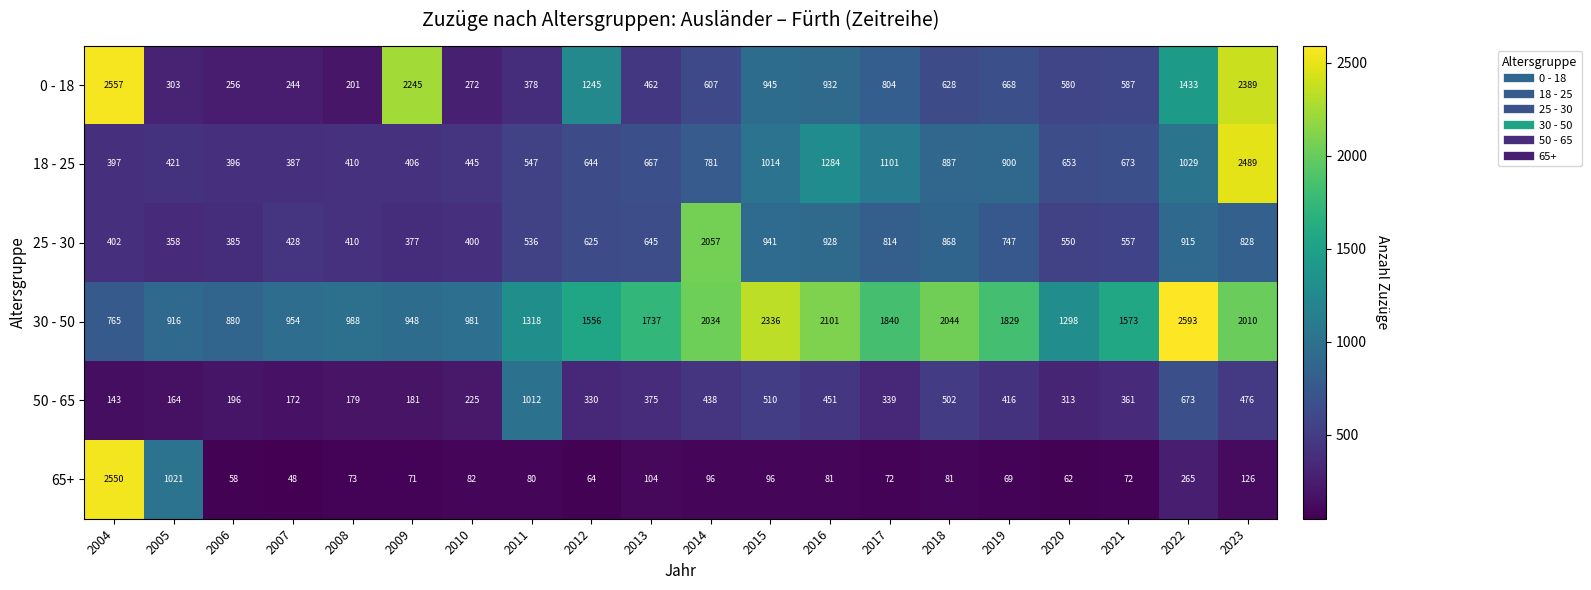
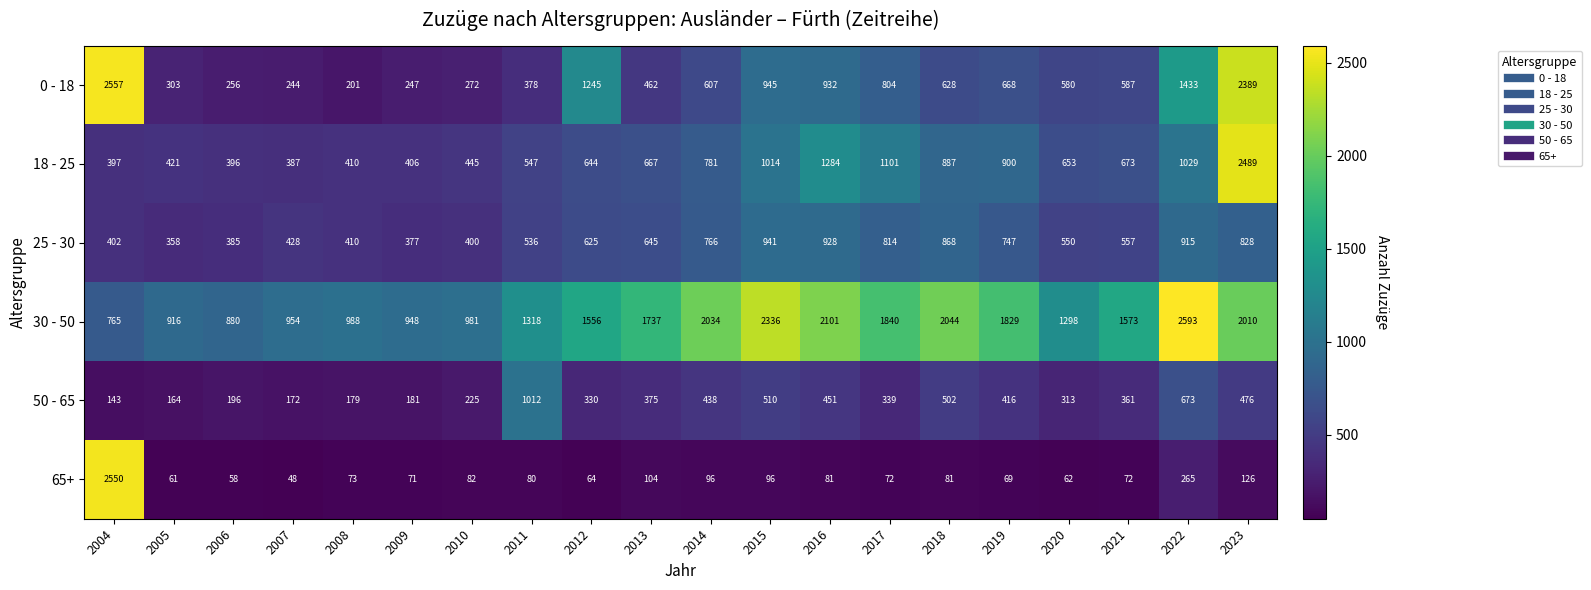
  {
    "0 - 18": {
      "2004": 2557,
      "2005": 303,
      "2006": 256,
      "2007": 244,
      "2008": 201,
-     "2009": 2245,
+     "2009": 247,
      "2010": 272,
      "2011": 378,
      "2012": 1245,
      "2013": 462,
      "2014": 607,
      "2015": 945,
      "2016": 932,
      "2017": 804,
      "2018": 628,
      "2019": 668,
      "2020": 580,
      "2021": 587,
      "2022": 1433,
      "2023": 2389
    },
    "18 - 25": {
      "2004": 397,
      "2005": 421,
      "2006": 396,
      "2007": 387,
      "2008": 410,
      "2009": 406,
      "2010": 445,
      "2011": 547,
      "2012": 644,
      "2013": 667,
      "2014": 781,
      "2015": 1014,
      "2016": 1284,
      "2017": 1101,
      "2018": 887,
      "2019": 900,
      "2020": 653,
      "2021": 673,
      "2022": 1029,
      "2023": 2489
    },
    "25 - 30": {
      "2004": 402,
      "2005": 358,
      "2006": 385,
      "2007": 428,
      "2008": 410,
      "2009": 377,
      "2010": 400,
      "2011": 536,
      "2012": 625,
      "2013": 645,
-     "2014": 2057,
+     "2014": 766,
      "2015": 941,
      "2016": 928,
      "2017": 814,
      "2018": 868,
      "2019": 747,
      "2020": 550,
      "2021": 557,
      "2022": 915,
      "2023": 828
    },
    "30 - 50": {
      "2004": 765,
      "2005": 916,
      "2006": 880,
      "2007": 954,
      "2008": 988,
      "2009": 948,
      "2010": 981,
      "2011": 1318,
      "2012": 1556,
      "2013": 1737,
      "2014": 2034,
      "2015": 2336,
      "2016": 2101,
      "2017": 1840,
      "2018": 2044,
      "2019": 1829,
      "2020": 1298,
      "2021": 1573,
      "2022": 2593,
      "2023": 2010
    },
    "50 - 65": {
      "2004": 143,
      "2005": 164,
      "2006": 196,
      "2007": 172,
      "2008": 179,
      "2009": 181,
      "2010": 225,
      "2011": 1012,
      "2012": 330,
      "2013": 375,
      "2014": 438,
      "2015": 510,
      "2016": 451,
      "2017": 339,
      "2018": 502,
      "2019": 416,
      "2020": 313,
      "2021": 361,
      "2022": 673,
      "2023": 476
    },
    "65+": {
      "2004": 2550,
-     "2005": 1021,
+     "2005": 61,
      "2006": 58,
      "2007": 48,
      "2008": 73,
      "2009": 71,
      "2010": 82,
      "2011": 80,
      "2012": 64,
      "2013": 104,
      "2014": 96,
      "2015": 96,
      "2016": 81,
      "2017": 72,
      "2018": 81,
      "2019": 69,
      "2020": 62,
      "2021": 72,
      "2022": 265,
      "2023": 126
    }
  }
